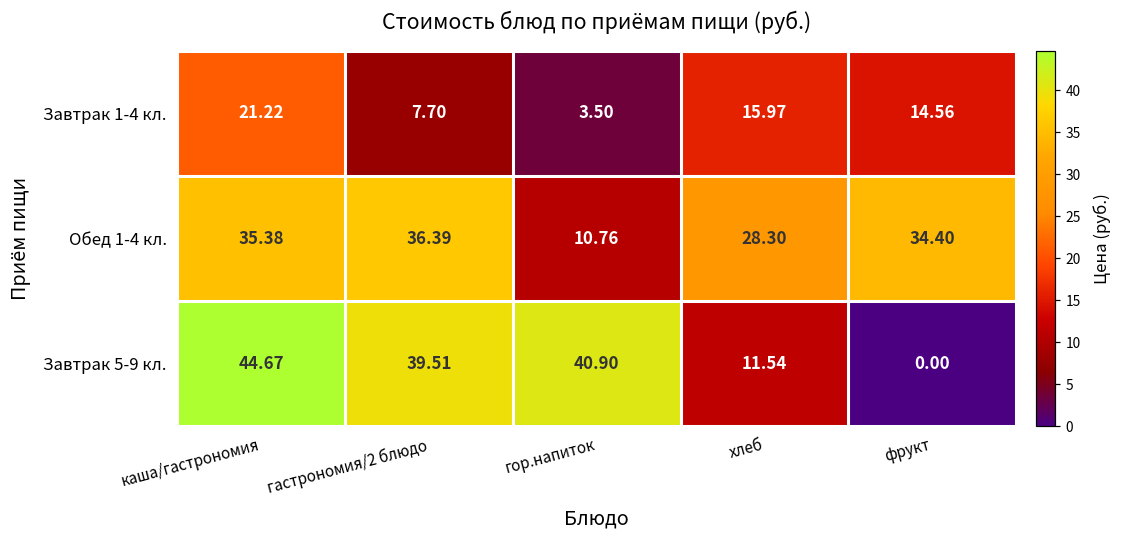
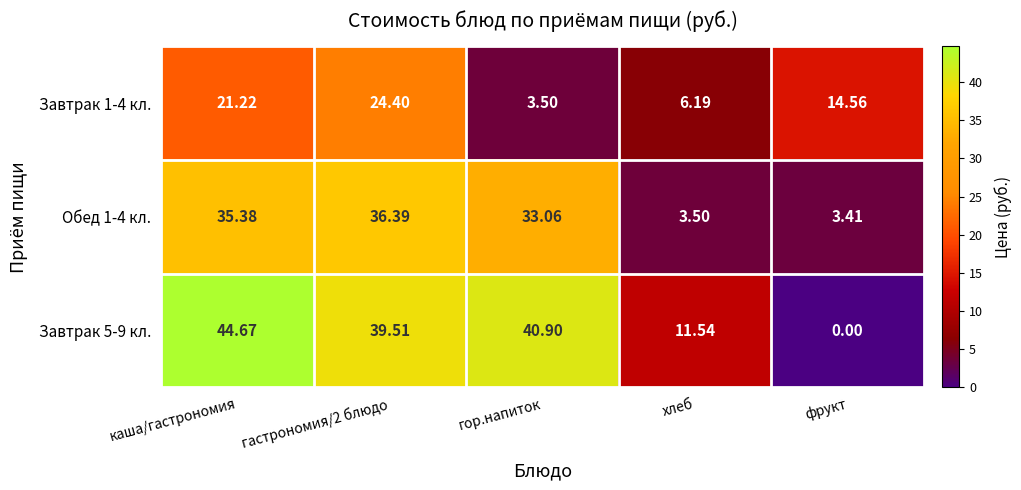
  {
    "Завтрак 1-4 кл.": {
      "каша/гастрономия": 21.22,
-     "гастрономия/2 блюдо": 7.70,
+     "гастрономия/2 блюдо": 24.40,
      "гор.напиток": 3.50,
-     "хлеб": 15.97,
+     "хлеб": 6.19,
      "фрукт": 14.56
    },
    "Обед 1-4 кл.": {
      "каша/гастрономия": 35.38,
      "гастрономия/2 блюдо": 36.39,
-     "гор.напиток": 10.76,
-     "хлеб": 28.30,
-     "фрукт": 34.40
+     "гор.напиток": 33.06,
+     "хлеб": 3.50,
+     "фрукт": 3.41
    },
    "Завтрак 5-9 кл.": {
      "каша/гастрономия": 44.67,
      "гастрономия/2 блюдо": 39.51,
      "гор.напиток": 40.90,
      "хлеб": 11.54,
      "фрукт": 0.00
    }
  }
